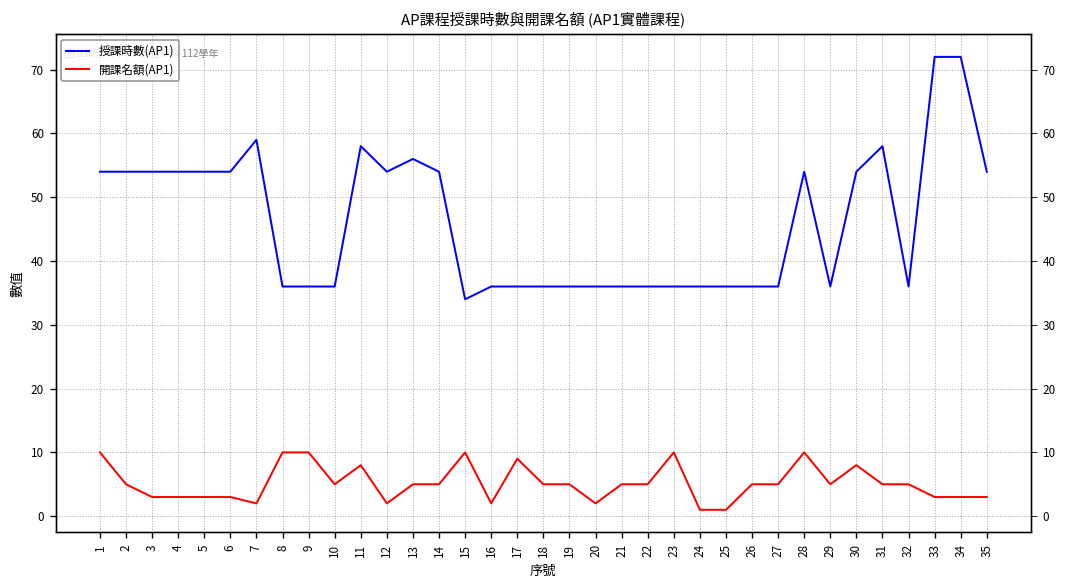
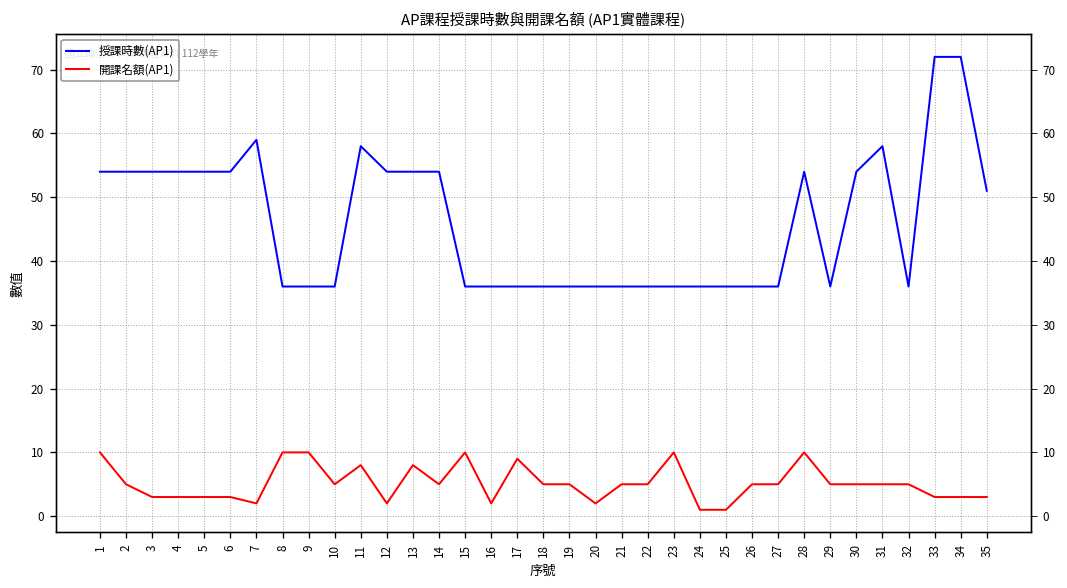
  {
    "授課時數(AP1)": {
      "1": 54,
      "2": 54,
      "3": 54,
      "4": 54,
      "5": 54,
      "6": 54,
      "7": 59,
      "8": 36,
      "9": 36,
      "10": 36,
      "11": 58,
      "12": 54,
-     "13": 56,
+     "13": 54,
      "14": 54,
-     "15": 34,
+     "15": 36,
      "16": 36,
      "17": 36,
      "18": 36,
      "19": 36,
      "20": 36,
      "21": 36,
      "22": 36,
      "23": 36,
      "24": 36,
      "25": 36,
      "26": 36,
      "27": 36,
      "28": 54,
      "29": 36,
      "30": 54,
      "31": 58,
      "32": 36,
      "33": 72,
      "34": 72,
-     "35": 54
+     "35": 51
    },
    "開課名額(AP1)": {
      "1": 10,
      "2": 5,
      "3": 3,
      "4": 3,
      "5": 3,
      "6": 3,
      "7": 2,
      "8": 10,
      "9": 10,
      "10": 5,
      "11": 8,
      "12": 2,
-     "13": 5,
+     "13": 8,
      "14": 5,
      "15": 10,
      "16": 2,
      "17": 9,
      "18": 5,
      "19": 5,
      "20": 2,
      "21": 5,
      "22": 5,
      "23": 10,
      "24": 1,
      "25": 1,
      "26": 5,
      "27": 5,
      "28": 10,
      "29": 5,
-     "30": 8,
+     "30": 5,
      "31": 5,
      "32": 5,
      "33": 3,
      "34": 3,
      "35": 3
    }
  }
